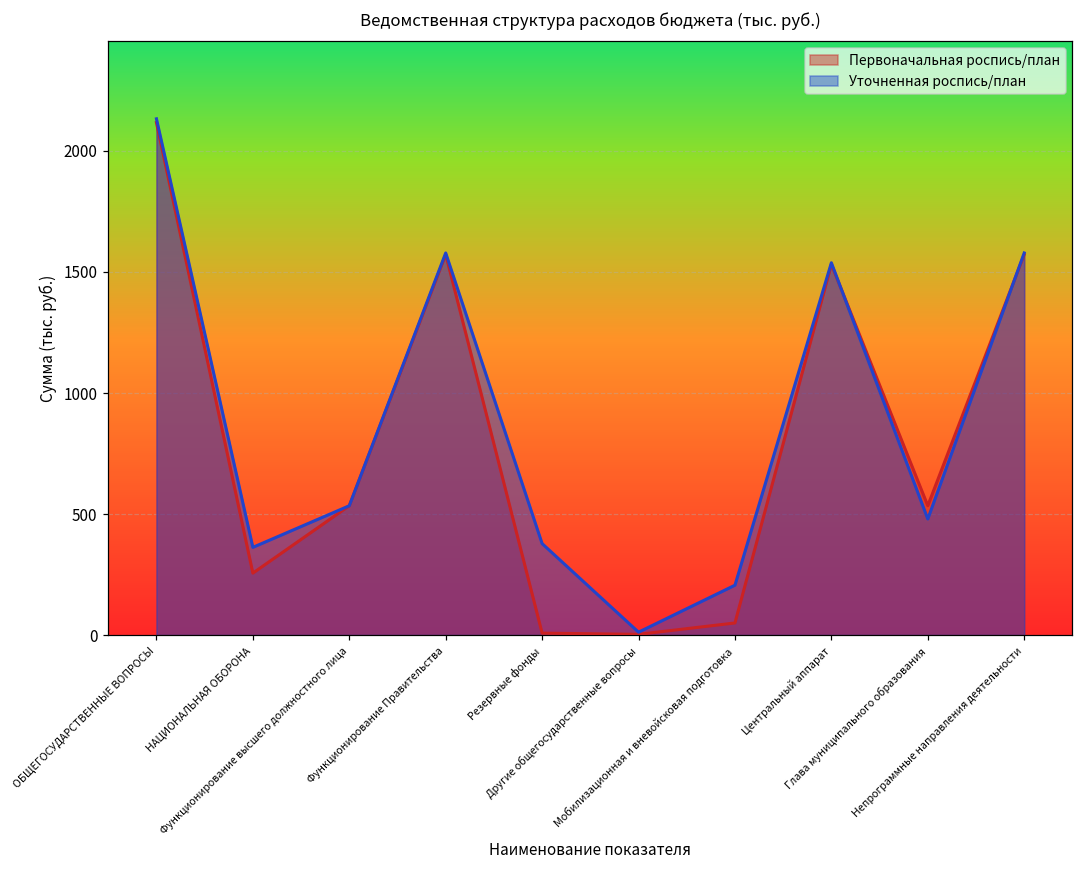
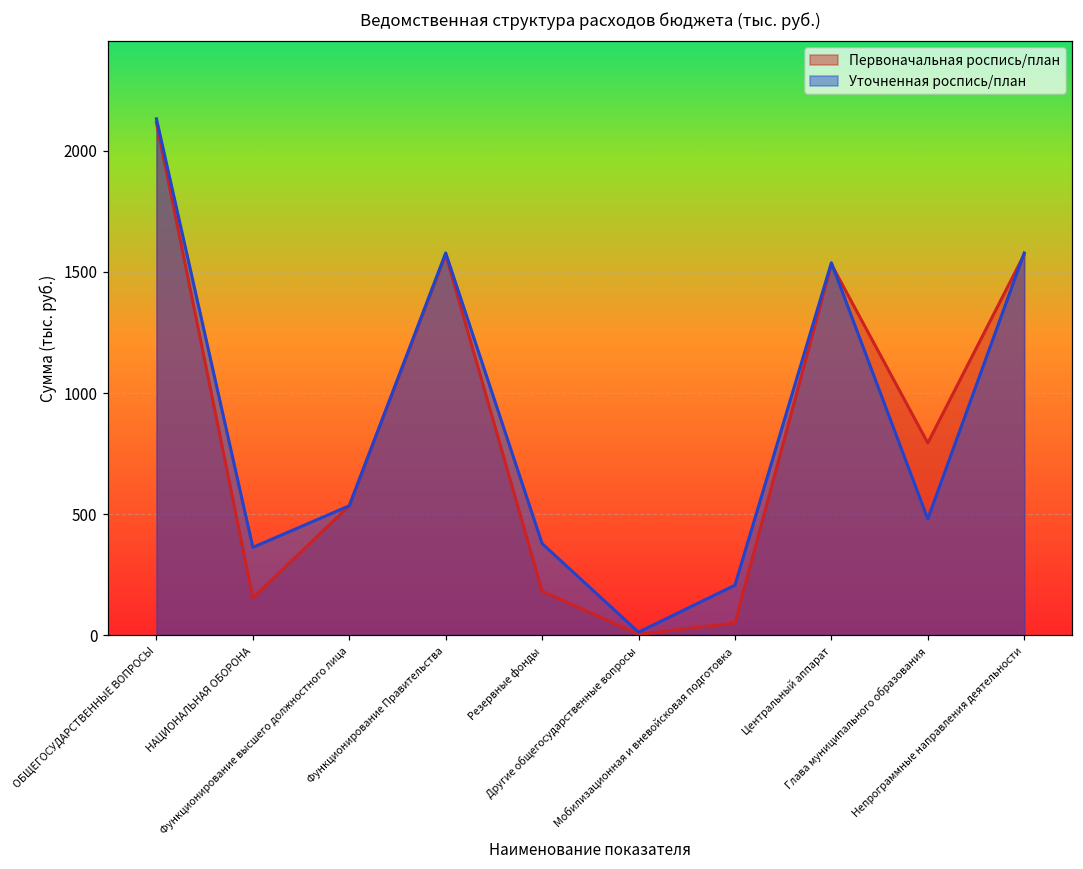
  {
    "Первоначальная роспись/план": {
      "ОБЩЕГОСУДАРСТВЕННЫЕ ВОПРОСЫ": 2120,
-     "НАЦИОНАЛЬНАЯ ОБОРОНА": 260,
-     "Резервные фонды": 10,
+     "НАЦИОНАЛЬНАЯ ОБОРОНА": 150,
+     "Резервные фонды": 180,
      "Мобилизационная и вневойсковая подготовка": 50,
-     "Глава муниципального образования": 530
+     "Глава муниципального образования": 790
    },
    "Уточненная роспись/план": {
      "ОБЩЕГОСУДАРСТВЕННЫЕ ВОПРОСЫ": 2130,
      "НАЦИОНАЛЬНАЯ ОБОРОНА": 360,
      "Резервные фонды": 380,
      "Мобилизационная и вневойсковая подготовка": 210,
      "Глава муниципального образования": 480
    }
  }
